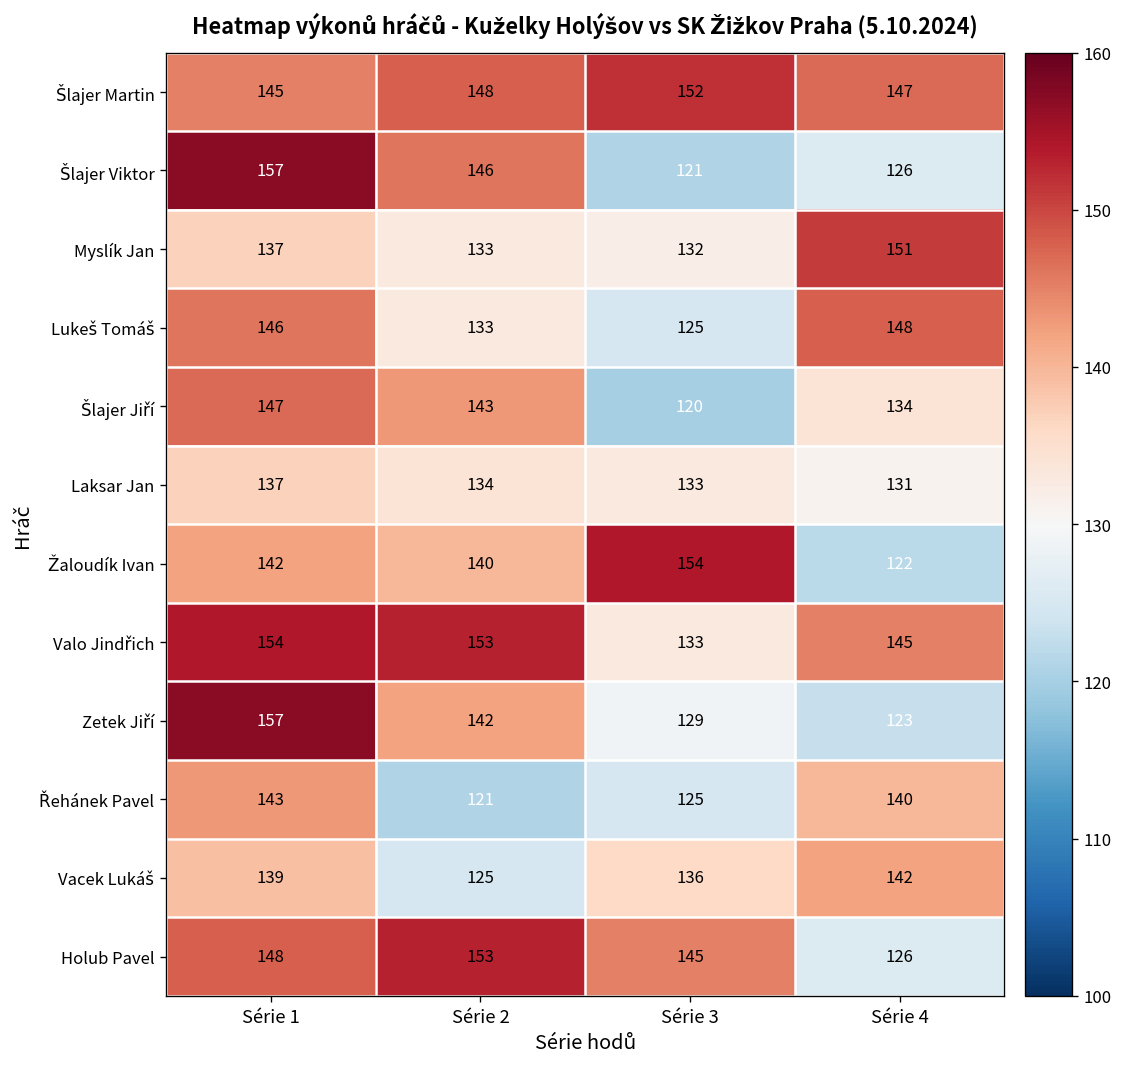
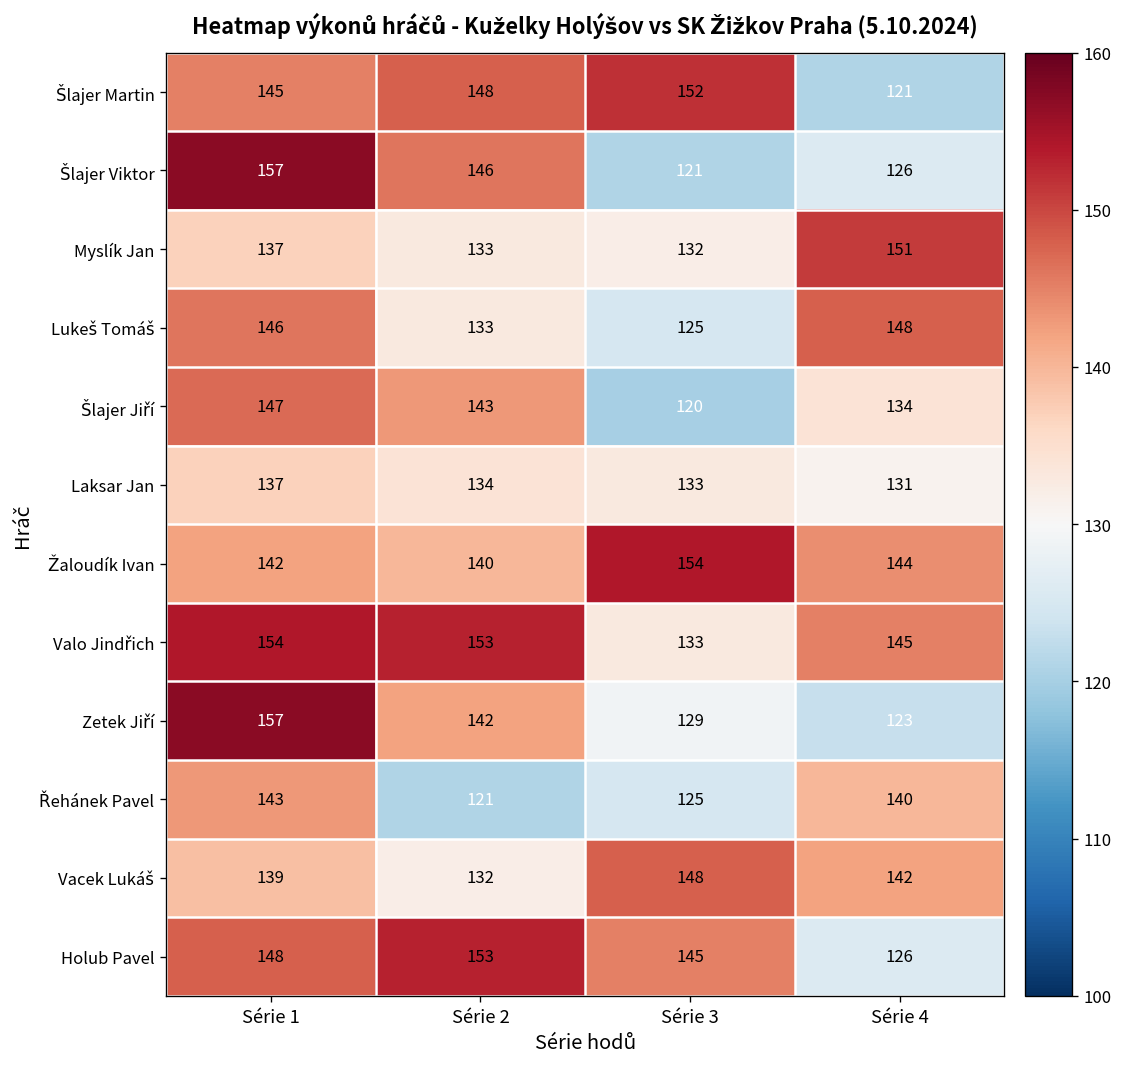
  {
    "Šlajer Martin": {
      "Série 1": 145,
      "Série 2": 148,
      "Série 3": 152,
-     "Série 4": 147
+     "Série 4": 121
    },
    "Šlajer Viktor": {
      "Série 1": 157,
      "Série 2": 146,
      "Série 3": 121,
      "Série 4": 126
    },
    "Myslík Jan": {
      "Série 1": 137,
      "Série 2": 133,
      "Série 3": 132,
      "Série 4": 151
    },
    "Lukeš Tomáš": {
      "Série 1": 146,
      "Série 2": 133,
      "Série 3": 125,
      "Série 4": 148
    },
    "Šlajer Jiří": {
      "Série 1": 147,
      "Série 2": 143,
      "Série 3": 120,
      "Série 4": 134
    },
    "Laksar Jan": {
      "Série 1": 137,
      "Série 2": 134,
      "Série 3": 133,
      "Série 4": 131
    },
    "Žaloudík Ivan": {
      "Série 1": 142,
      "Série 2": 140,
      "Série 3": 154,
-     "Série 4": 122
+     "Série 4": 144
    },
    "Valo Jindřich": {
      "Série 1": 154,
      "Série 2": 153,
      "Série 3": 133,
      "Série 4": 145
    },
    "Zetek Jiří": {
      "Série 1": 157,
      "Série 2": 142,
      "Série 3": 129,
      "Série 4": 123
    },
    "Řehánek Pavel": {
      "Série 1": 143,
      "Série 2": 121,
      "Série 3": 125,
      "Série 4": 140
    },
    "Vacek Lukáš": {
      "Série 1": 139,
-     "Série 2": 125,
-     "Série 3": 136,
+     "Série 2": 132,
+     "Série 3": 148,
      "Série 4": 142
    },
    "Holub Pavel": {
      "Série 1": 148,
      "Série 2": 153,
      "Série 3": 145,
      "Série 4": 126
    }
  }
